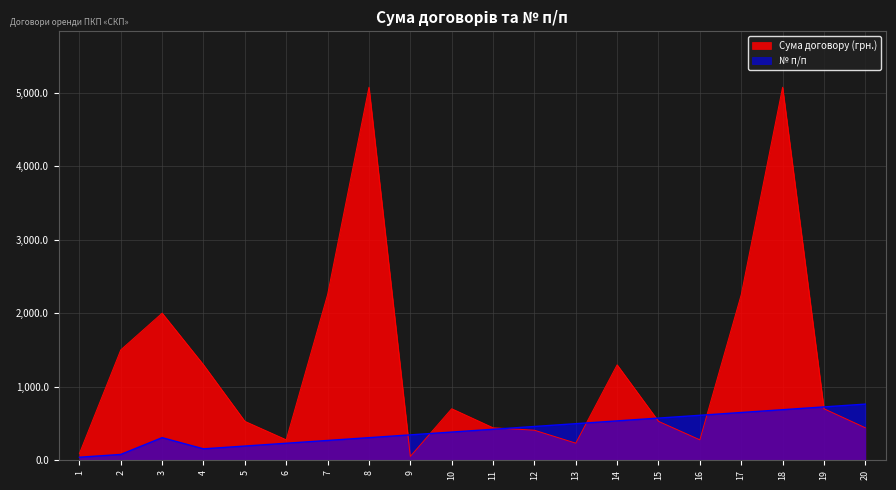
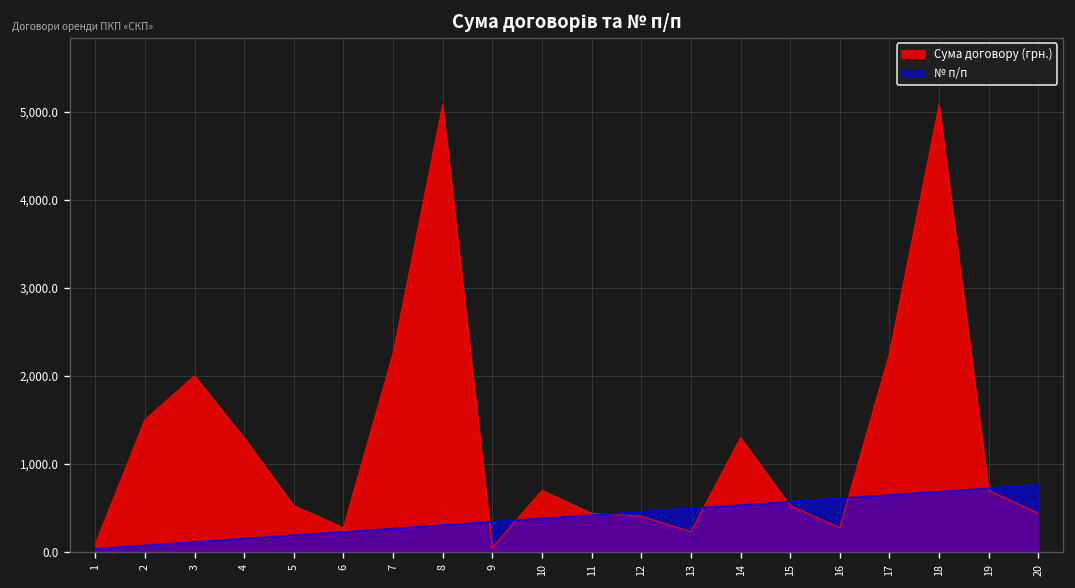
  {
    "Сума договору (грн.)": {
      "1": "100",
      "2": "1,500",
      "3": "2,000",
      "4": "1,300",
      "5": "500",
      "6": "300",
      "7": "2,300",
      "8": "5,100",
      "9": "0",
      "10": "700",
      "12": "400",
      "13": "200",
      "14": "1,300",
      "15": "500",
      "16": "300",
      "17": "2,300",
      "18": "5,100",
      "20": "400"
    },
    "№ п/п": {
      "1": "0",
      "2": "100",
-     "3": "300",
+     "3": "100",
      "4": "200",
      "5": "200",
      "6": "200",
      "7": "300",
      "8": "300",
      "9": "300",
      "10": "400",
      "12": "500",
      "13": "500",
      "14": "500",
      "15": "600",
      "16": "600",
      "17": "600",
      "18": "700",
      "20": "800"
    }
  }
